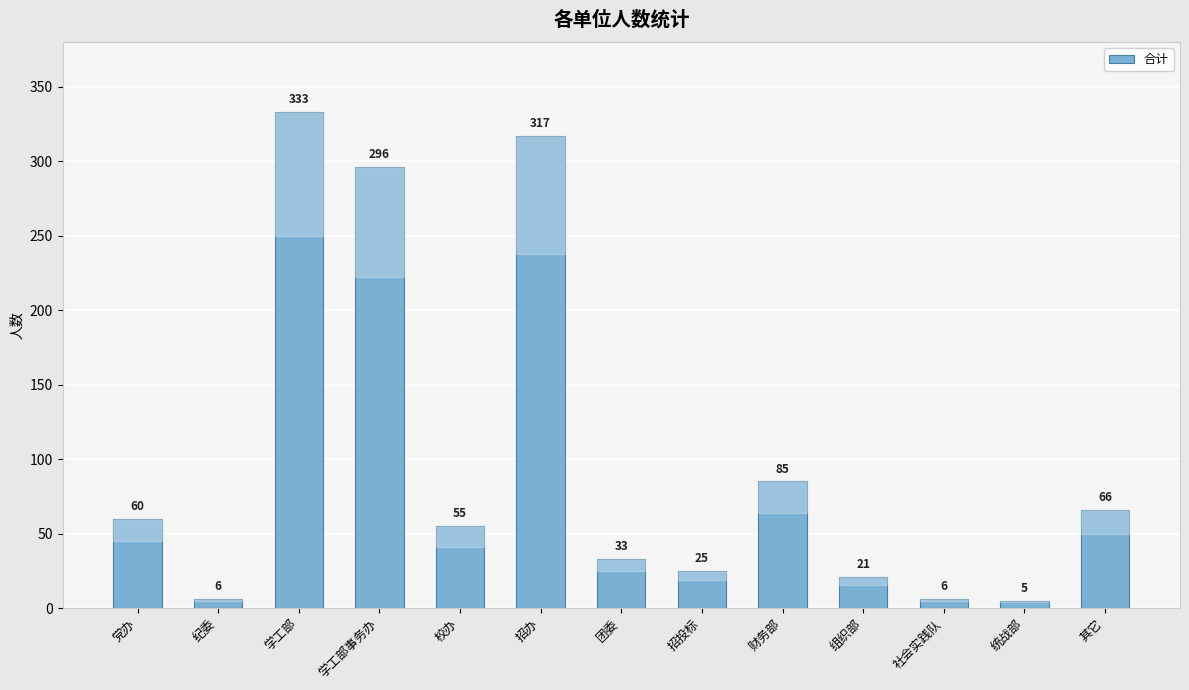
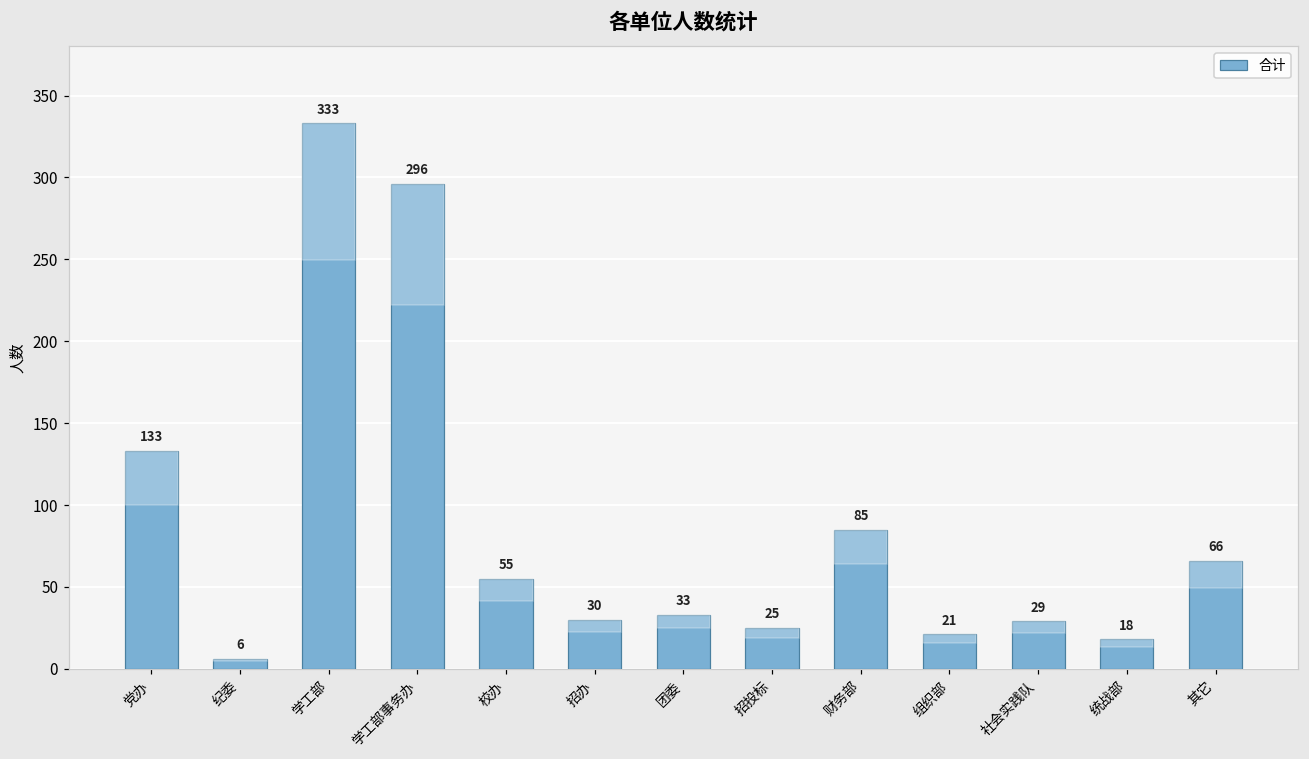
  {
-   "党办": 60,
+   "党办": 133,
    "纪委": 6,
    "学工部": 333,
    "学工部事务办": 296,
    "校办": 55,
-   "招办": 317,
+   "招办": 30,
    "团委": 33,
    "招投标": 25,
    "财务部": 85,
    "组织部": 21,
-   "社会实践队": 6,
-   "统战部": 5,
+   "社会实践队": 29,
+   "统战部": 18,
    "其它": 66
  }
